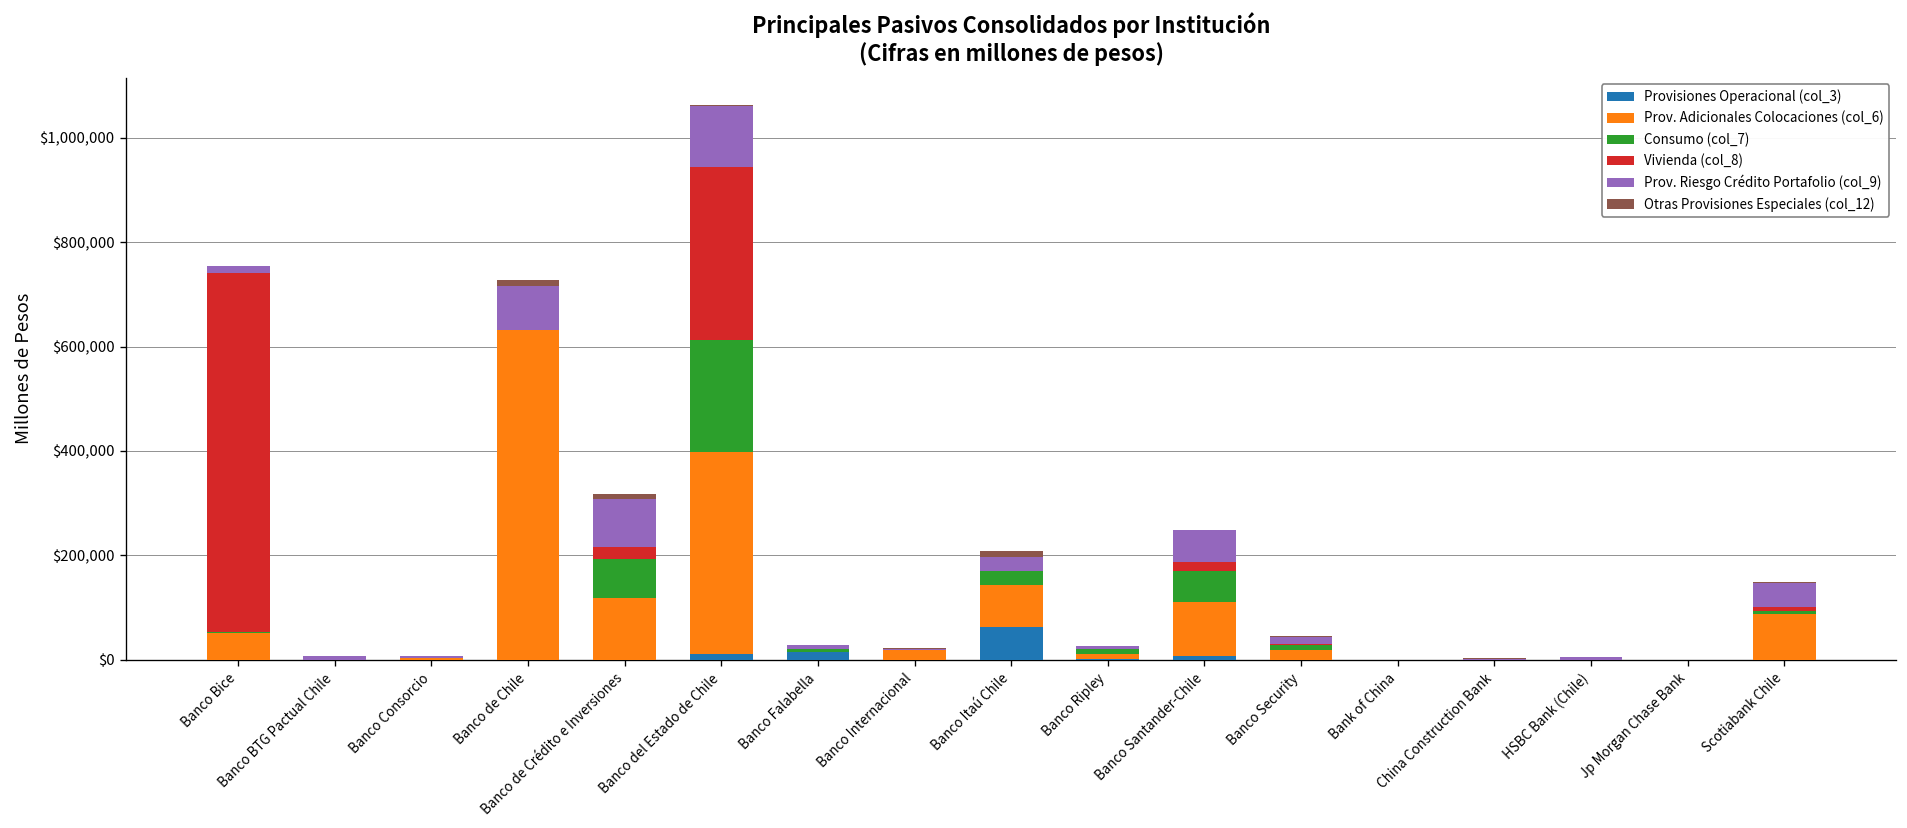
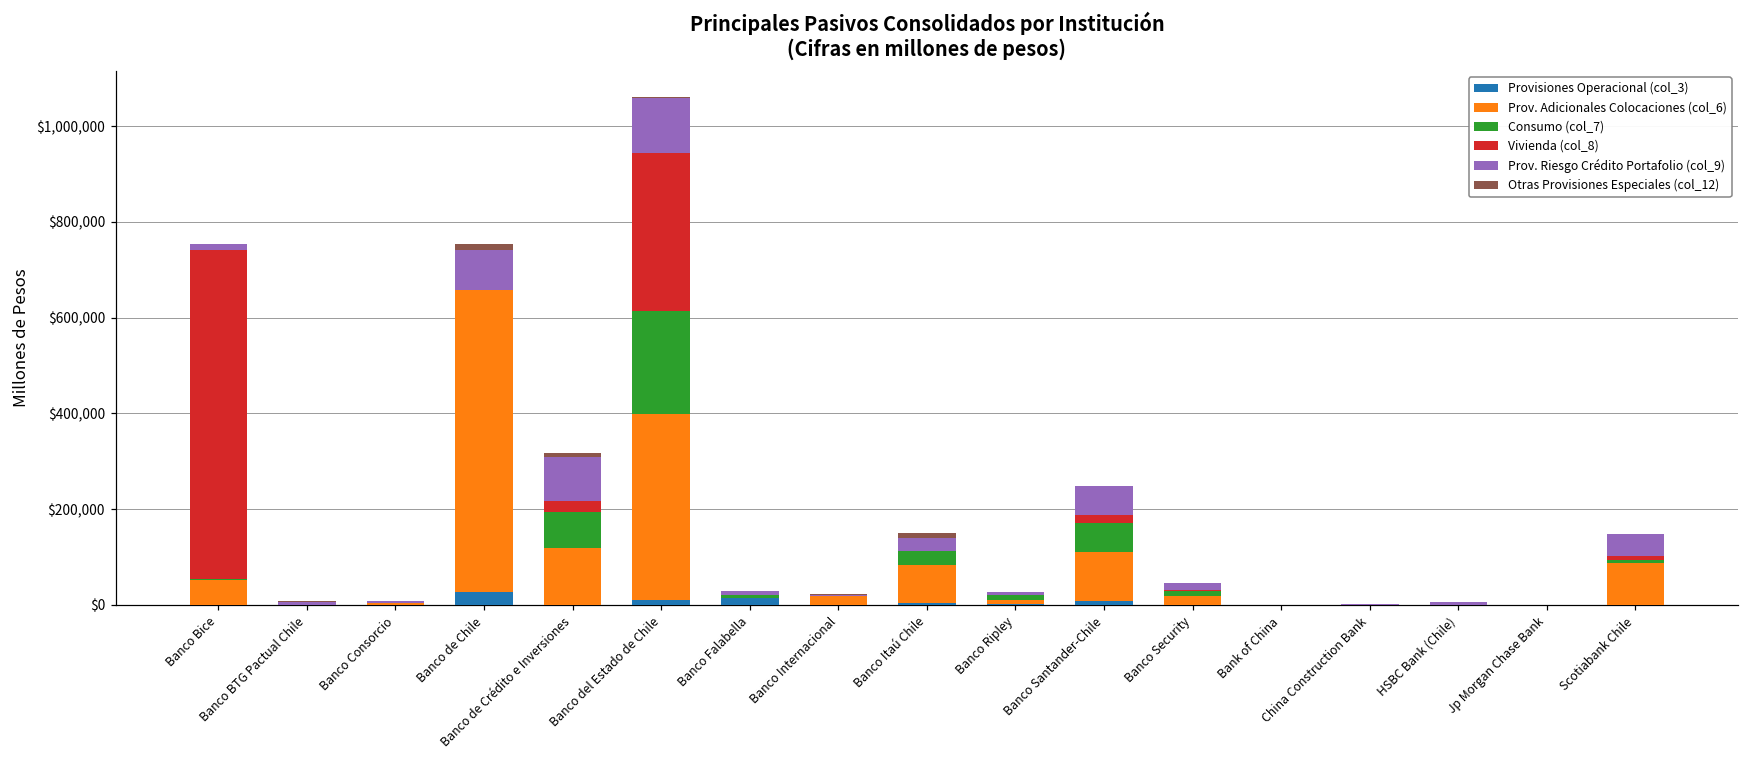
  {
    "Provisiones Operacional (col_3)": {
      "Banco Bice": "$0",
      "Banco BTG Pactual Chile": "$0",
      "Banco Consorcio": "$0",
-     "Banco de Chile": "$0",
+     "Banco de Chile": "$30,000",
      "Banco del Estado de Chile": "$10,000",
      "Banco Falabella": "$10,000",
-     "Banco Itaú Chile": "$60,000",
+     "Banco Itaú Chile": "$0",
      "Banco Santander-Chile": "$10,000",
      "Banco Security": "$0",
      "Bank of China": "$0",
      "China Construction Bank": "$0",
      "HSBC Bank (Chile)": "$0",
      "Jp Morgan Chase Bank": "$0"
    },
    "Prov. Adicionales Colocaciones (col_6)": {
      "Banco Bice": "$50,000",
      "Banco BTG Pactual Chile": "$0",
      "Banco de Chile": "$630,000",
      "Banco de Crédito e Inversiones": "$120,000",
      "Banco del Estado de Chile": "$390,000",
      "Banco Falabella": "$0",
      "Banco Internacional": "$20,000",
      "Banco Itaú Chile": "$80,000",
      "Banco Ripley": "$10,000",
      "Banco Santander-Chile": "$100,000",
      "Banco Security": "$20,000",
      "Bank of China": "$0",
      "China Construction Bank": "$0",
      "HSBC Bank (Chile)": "$0",
      "Jp Morgan Chase Bank": "$0",
      "Scotiabank Chile": "$90,000"
    },
    "Consumo (col_7)": {
      "Banco BTG Pactual Chile": "$0",
      "Banco de Chile": "$0",
      "Banco de Crédito e Inversiones": "$80,000",
      "Banco del Estado de Chile": "$220,000",
      "Banco Falabella": "$10,000",
      "Banco Internacional": "$0",
      "Banco Itaú Chile": "$30,000",
      "Banco Ripley": "$10,000",
      "Banco Santander-Chile": "$60,000",
      "Banco Security": "$10,000",
      "Bank of China": "$0",
      "China Construction Bank": "$0",
      "HSBC Bank (Chile)": "$0",
      "Jp Morgan Chase Bank": "$0",
      "Scotiabank Chile": "$10,000"
    },
    "Vivienda (col_8)": {
      "Banco Bice": "$690,000",
      "Banco BTG Pactual Chile": "$0",
      "Banco Consorcio": "$0",
      "Banco de Chile": "$0",
      "Banco de Crédito e Inversiones": "$20,000",
      "Banco del Estado de Chile": "$330,000",
      "Banco Falabella": "$0",
      "Banco Internacional": "$0",
      "Banco Ripley": "$0",
      "Banco Santander-Chile": "$20,000",
      "Bank of China": "$0",
      "China Construction Bank": "$0",
      "HSBC Bank (Chile)": "$0",
      "Jp Morgan Chase Bank": "$0",
      "Scotiabank Chile": "$10,000"
    },
    "Prov. Riesgo Crédito Portafolio (col_9)": {
      "Banco Bice": "$10,000",
      "Banco BTG Pactual Chile": "$10,000",
      "Banco de Chile": "$80,000",
      "Banco de Crédito e Inversiones": "$90,000",
      "Banco del Estado de Chile": "$120,000",
      "Banco Falabella": "$10,000",
      "Banco Itaú Chile": "$30,000",
      "Banco Santander-Chile": "$60,000",
      "Banco Security": "$10,000",
      "Bank of China": "$0",
      "HSBC Bank (Chile)": "$10,000",
      "Scotiabank Chile": "$50,000"
    },
    "Otras Provisiones Especiales (col_12)": {
      "Banco de Chile": "$10,000",
      "Banco de Crédito e Inversiones": "$10,000",
      "Banco Itaú Chile": "$10,000",
      "Banco Ripley": "$0",
      "Jp Morgan Chase Bank": "$0"
    }
  }
